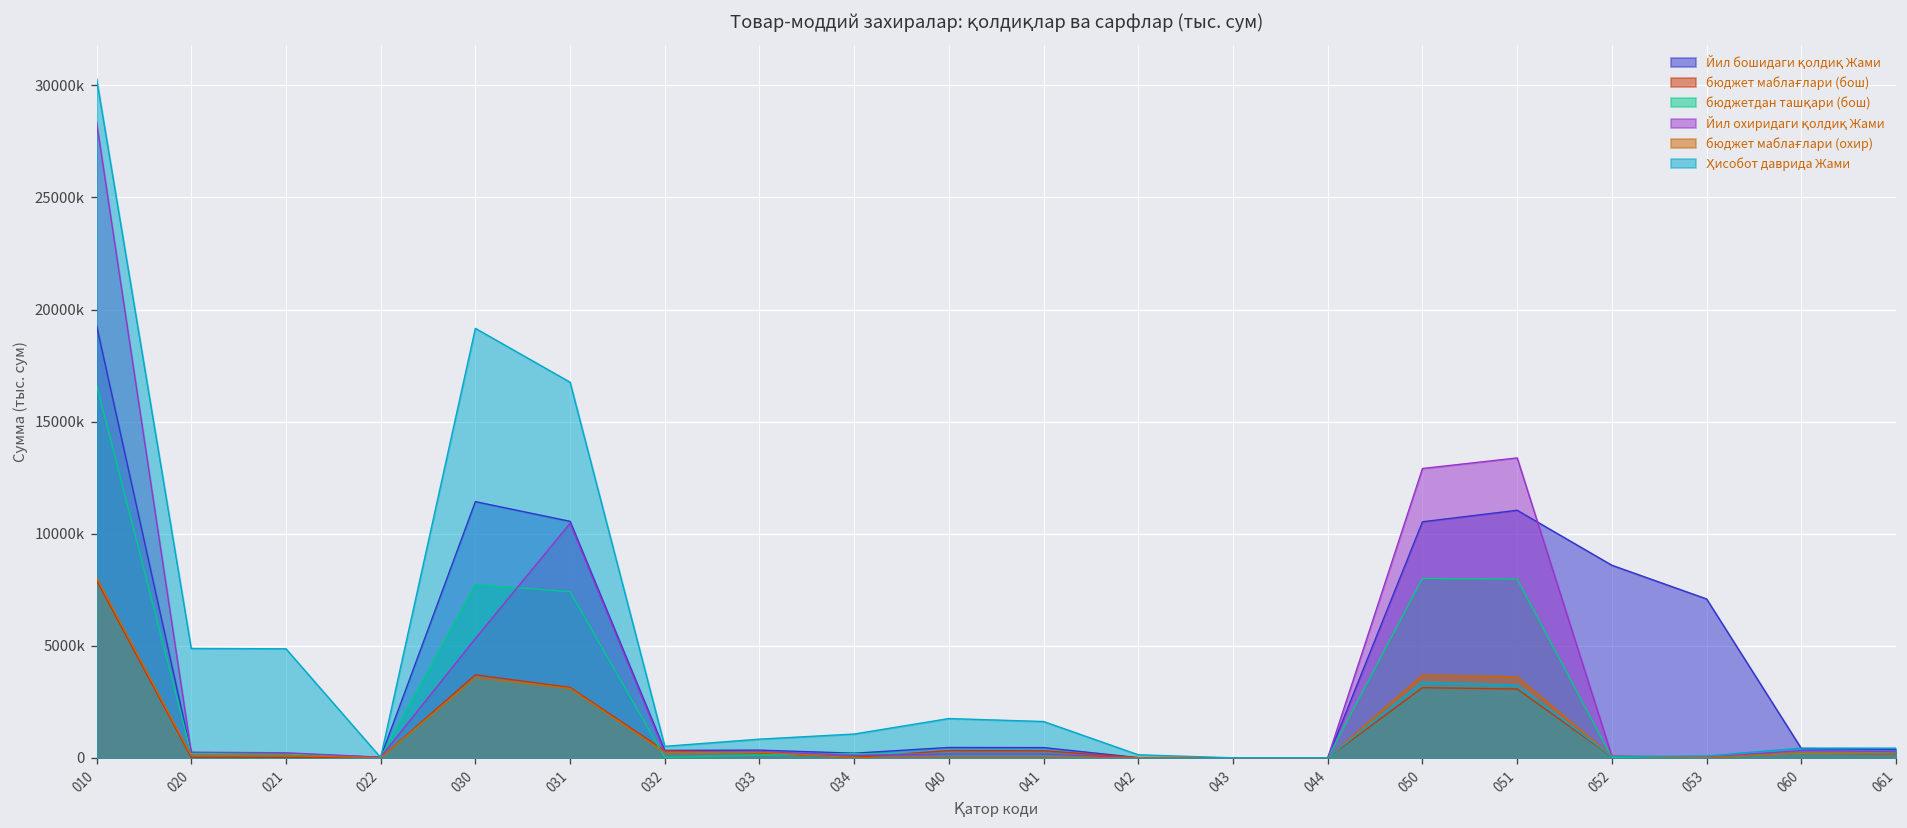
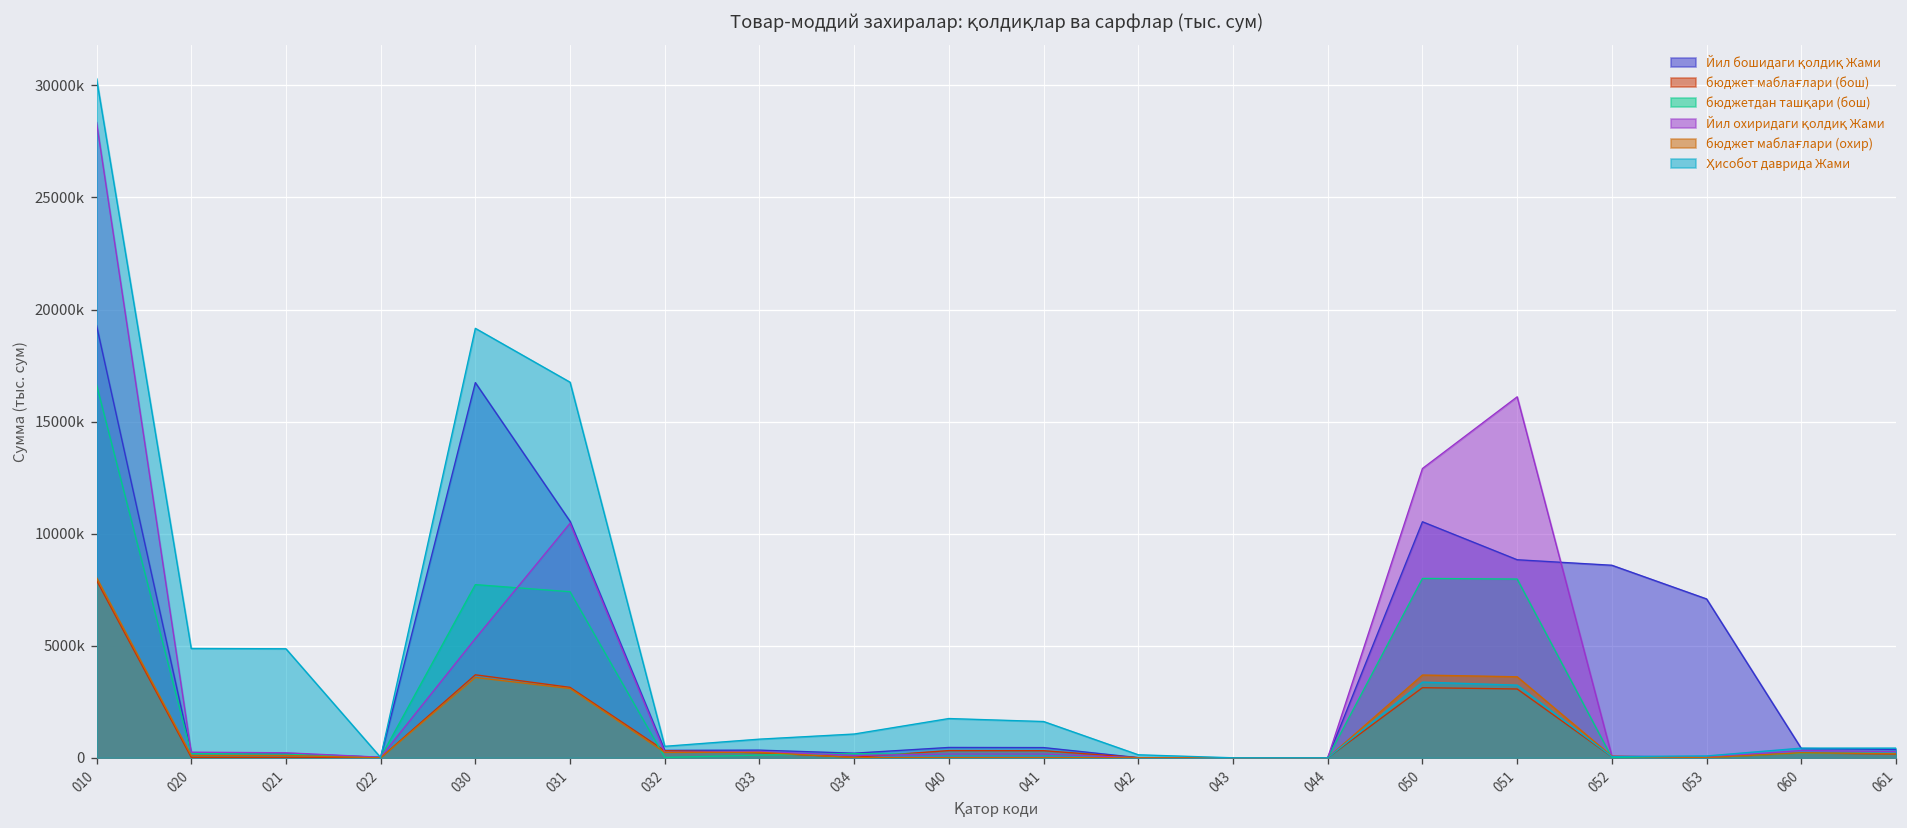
  {
    "Йил бошидаги қолдиқ Жами": {
      "010": 19300000,
-     "030": 11400000,
+     "030": 16700000,
      "040": 500000,
      "041": 500000,
      "050": 10500000,
-     "051": 11000000,
+     "051": 8800000,
      "052": 8600000,
      "053": 7100000
    },
    "Йил охиридаги қолдиқ Жами": {
      "010": 28400000,
      "030": 5300000,
      "050": 12900000,
-     "051": 13400000
+     "051": 16100000
    }
  }
